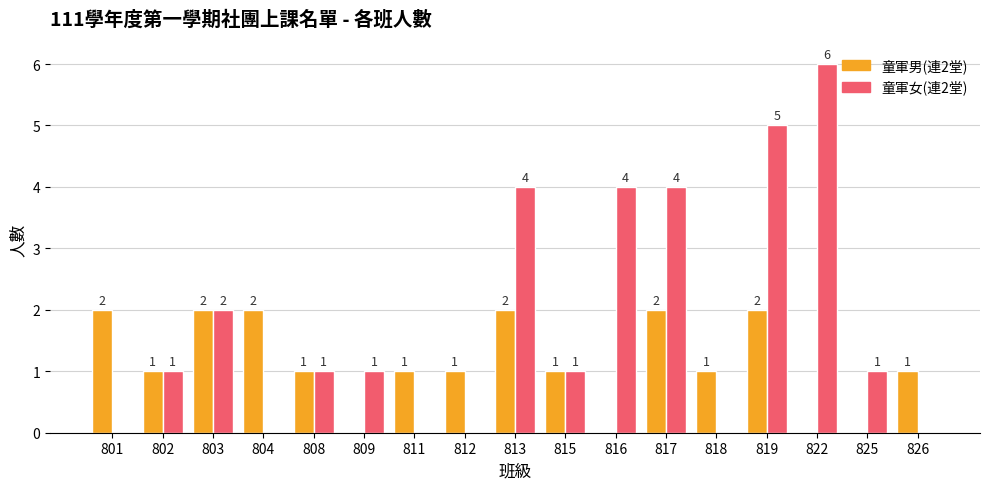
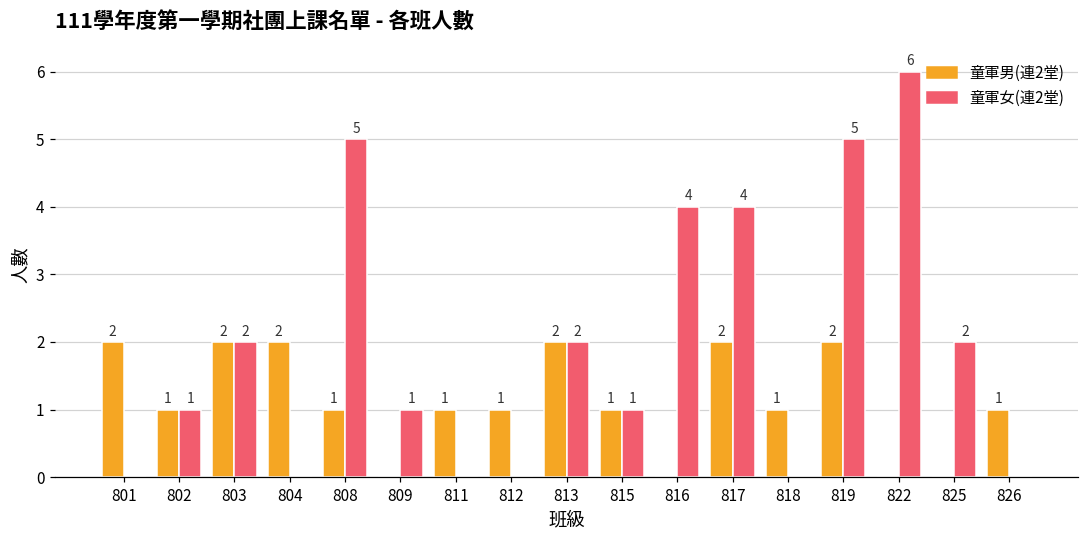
  {
    "童軍男(連2堂)": {
      "801": 2,
      "802": 1,
      "803": 2,
      "804": 2,
      "808": 1,
      "811": 1,
      "812": 1,
      "813": 2,
      "815": 1,
      "817": 2,
      "818": 1,
      "819": 2,
      "826": 1
    },
    "童軍女(連2堂)": {
      "802": 1,
      "803": 2,
-     "808": 1,
+     "808": 5,
      "809": 1,
-     "813": 4,
+     "813": 2,
      "815": 1,
      "816": 4,
      "817": 4,
      "819": 5,
      "822": 6,
-     "825": 1
+     "825": 2
    }
  }
